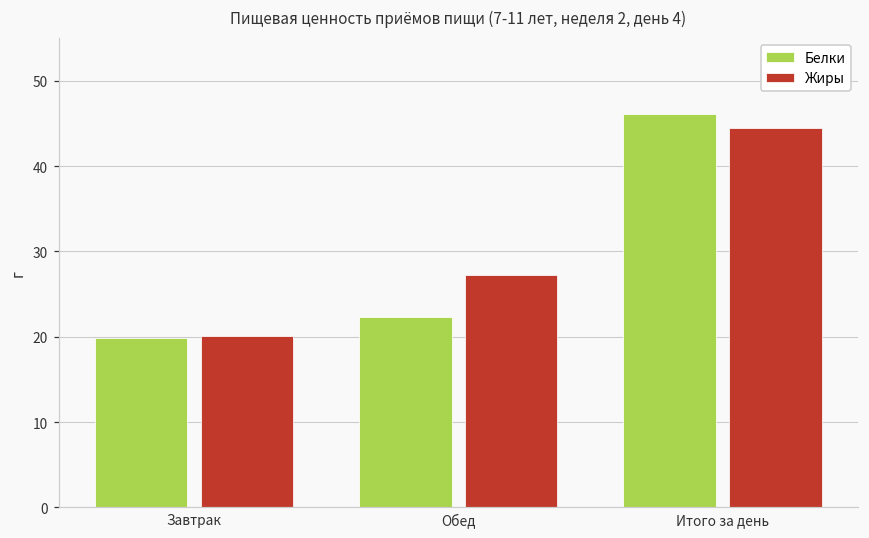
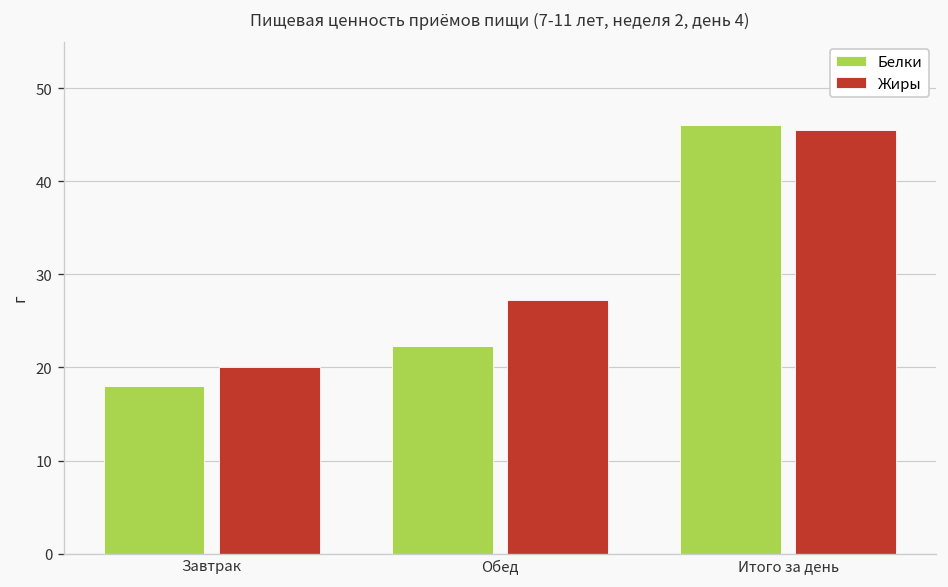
  {
    "Белки": {
-     "Завтрак": 20,
+     "Завтрак": 18,
      "Обед": 22,
      "Итого за день": 46
    },
    "Жиры": {
      "Завтрак": 20,
      "Обед": 27,
-     "Итого за день": 44
+     "Итого за день": 46
    }
  }
